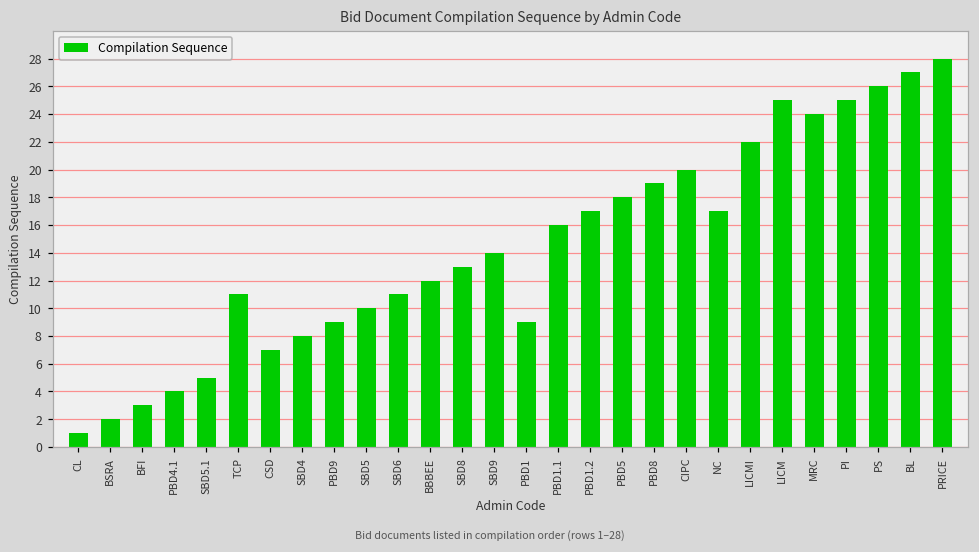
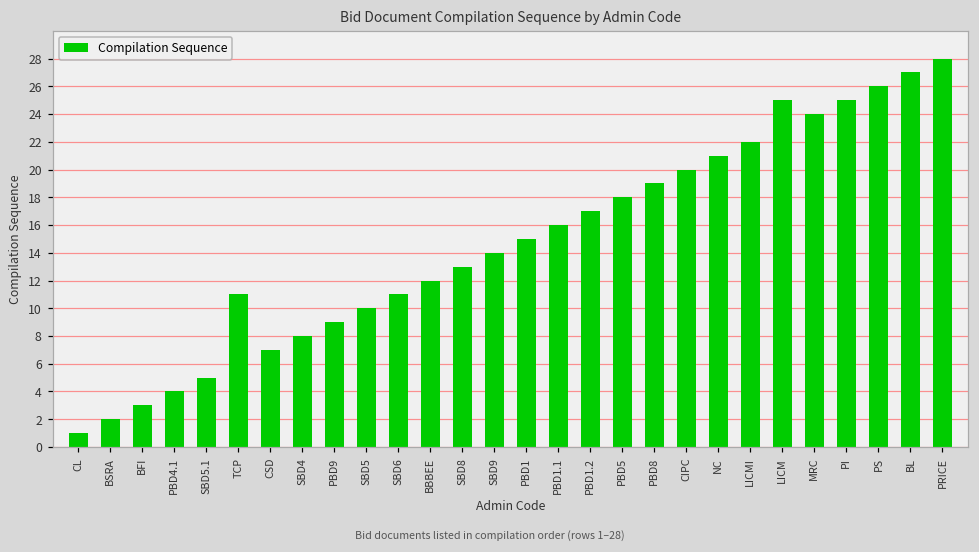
  {
    "CL": 1,
    "BSRA": 2,
    "BFI": 3,
    "PBD4.1": 4,
    "SBD5.1": 5,
    "TCP": 11,
    "CSD": 7,
    "SBD4": 8,
    "PBD9": 9,
    "SBD5": 10,
    "SBD6": 11,
    "BBBEE": 12,
    "SBD8": 13,
    "SBD9": 14,
-   "PBD1": 9,
+   "PBD1": 15,
    "PBD1.1": 16,
    "PBD1.2": 17,
    "PBD5": 18,
    "PBD8": 19,
    "CIPC": 20,
-   "NC": 17,
+   "NC": 21,
    "LICMI": 22,
    "LICM": 25,
    "MRC": 24,
    "PI": 25,
    "PS": 26,
    "BL": 27,
    "PRICE": 28
  }
